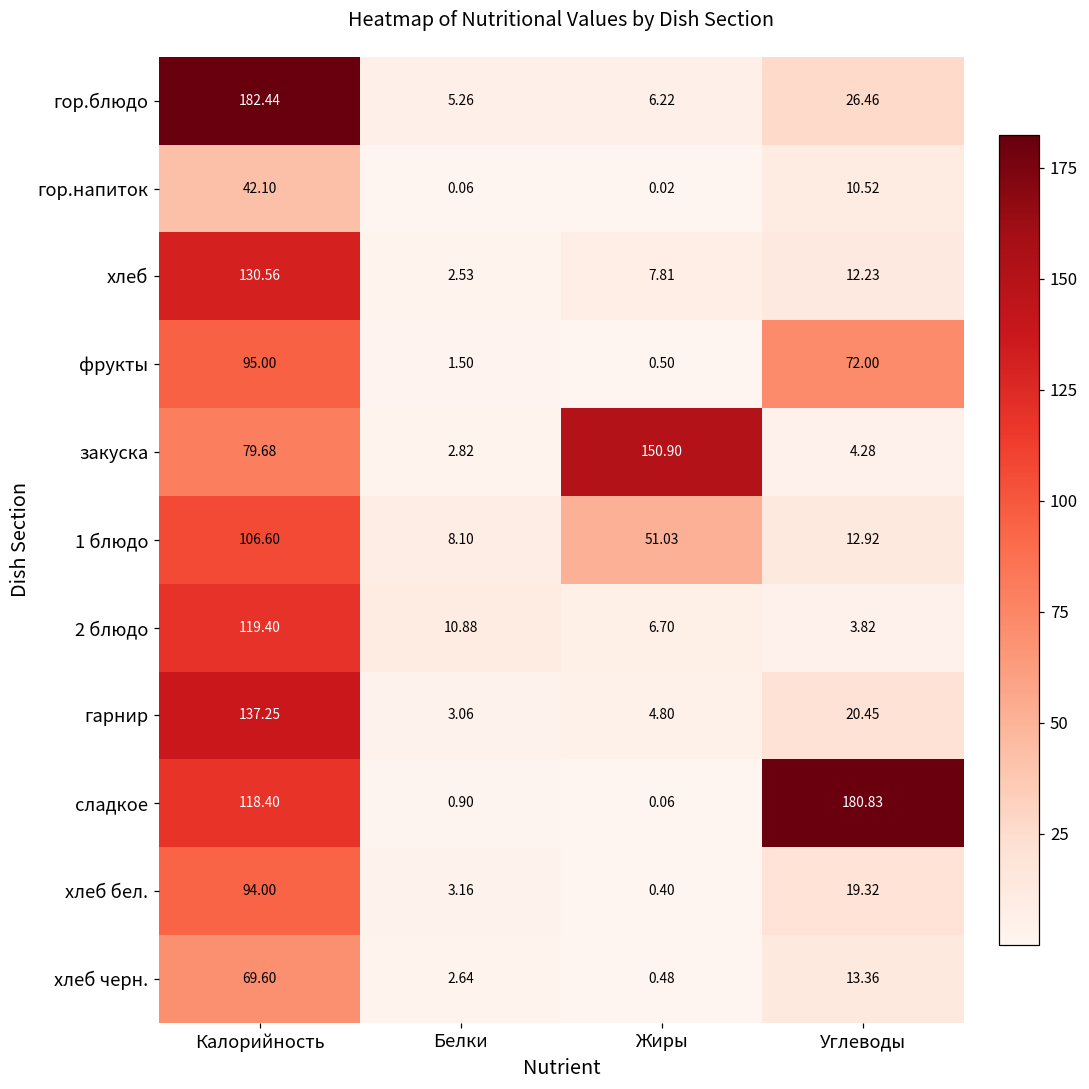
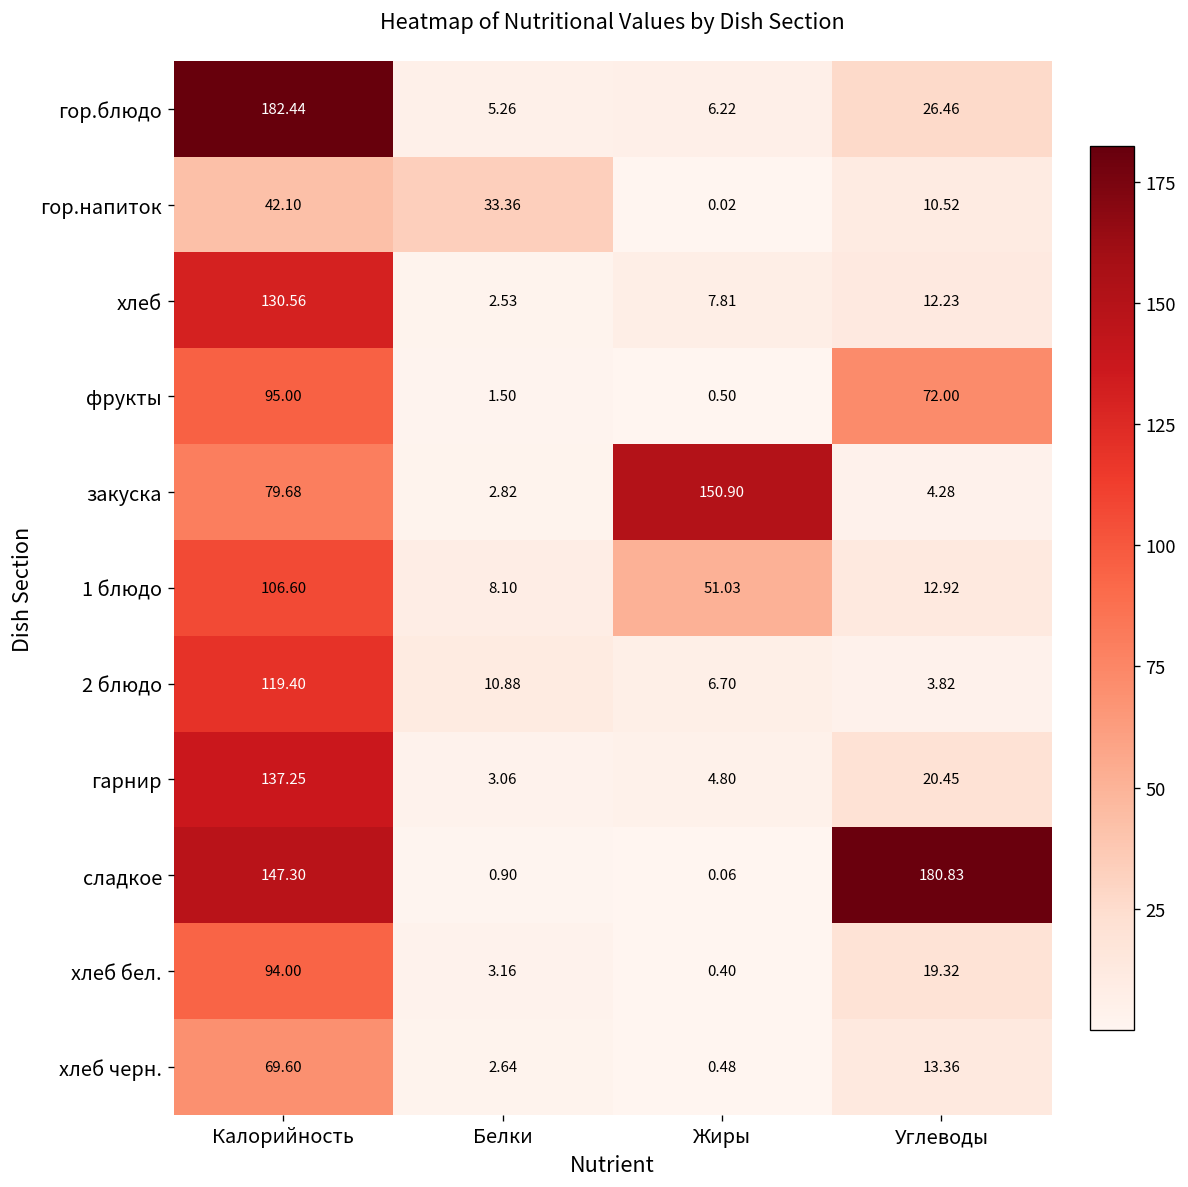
  {
    "гор.блюдо": {
      "Калорийность": 182.44,
      "Белки": 5.26,
      "Жиры": 6.22,
      "Углеводы": 26.46
    },
    "гор.напиток": {
      "Калорийность": 42.10,
-     "Белки": 0.06,
+     "Белки": 33.36,
      "Жиры": 0.02,
      "Углеводы": 10.52
    },
    "хлеб": {
      "Калорийность": 130.56,
      "Белки": 2.53,
      "Жиры": 7.81,
      "Углеводы": 12.23
    },
    "фрукты": {
      "Калорийность": 95.00,
      "Белки": 1.50,
      "Жиры": 0.50,
      "Углеводы": 72.00
    },
    "закуска": {
      "Калорийность": 79.68,
      "Белки": 2.82,
      "Жиры": 150.90,
      "Углеводы": 4.28
    },
    "1 блюдо": {
      "Калорийность": 106.60,
      "Белки": 8.10,
      "Жиры": 51.03,
      "Углеводы": 12.92
    },
    "2 блюдо": {
      "Калорийность": 119.40,
      "Белки": 10.88,
      "Жиры": 6.70,
      "Углеводы": 3.82
    },
    "гарнир": {
      "Калорийность": 137.25,
      "Белки": 3.06,
      "Жиры": 4.80,
      "Углеводы": 20.45
    },
    "сладкое": {
-     "Калорийность": 118.40,
+     "Калорийность": 147.30,
      "Белки": 0.90,
      "Жиры": 0.06,
      "Углеводы": 180.83
    },
    "хлеб бел.": {
      "Калорийность": 94.00,
      "Белки": 3.16,
      "Жиры": 0.40,
      "Углеводы": 19.32
    },
    "хлеб черн.": {
      "Калорийность": 69.60,
      "Белки": 2.64,
      "Жиры": 0.48,
      "Углеводы": 13.36
    }
  }
